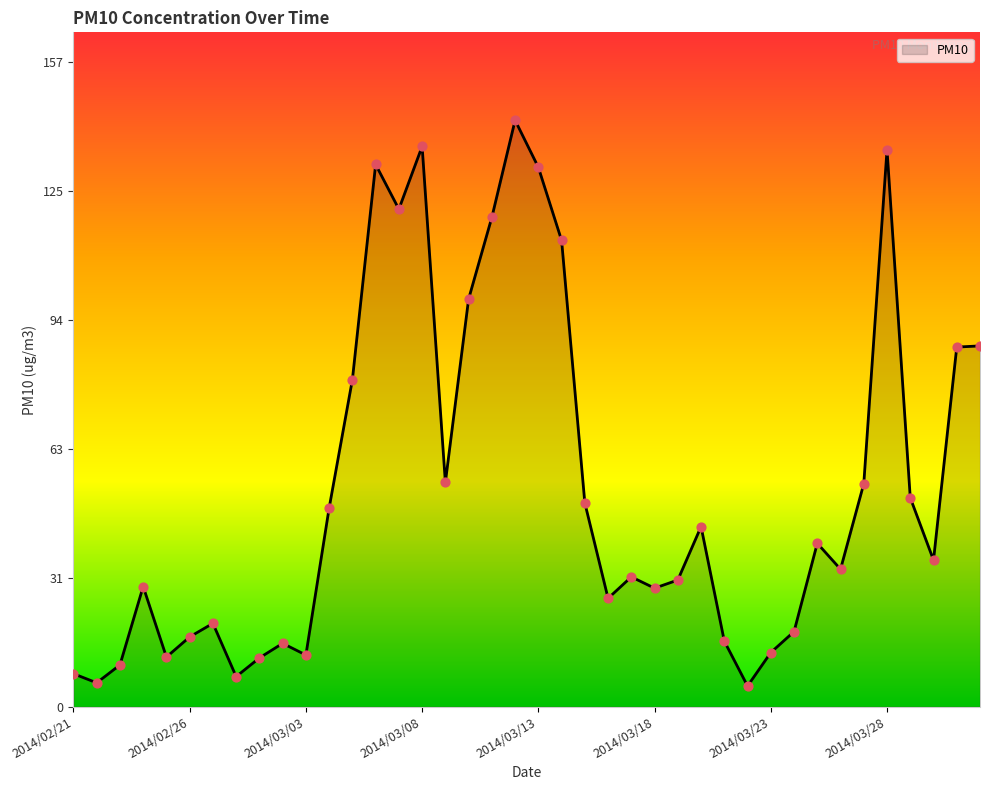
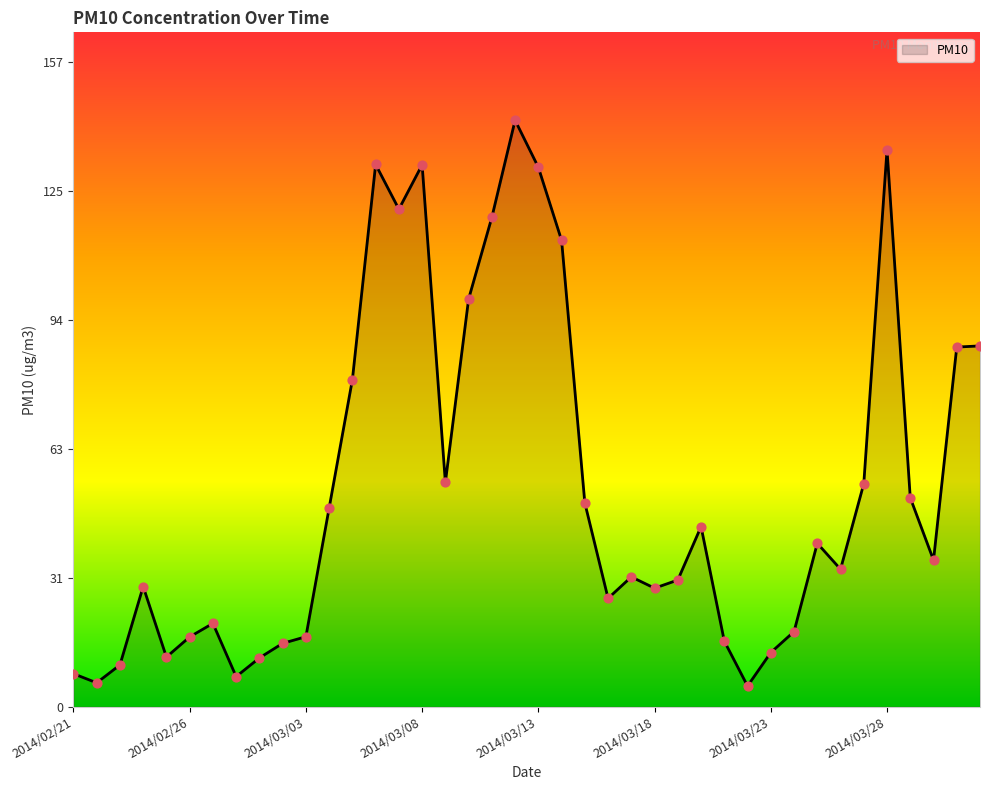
  {
    "2014/02/21": 8,
    "2014/02/26": 17,
-   "2014/03/03": 13,
-   "2014/03/08": 136,
+   "2014/03/03": 17,
+   "2014/03/08": 132,
    "2014/03/13": 131,
    "2014/03/18": 29,
    "2014/03/23": 13,
    "2014/03/28": 135
  }
